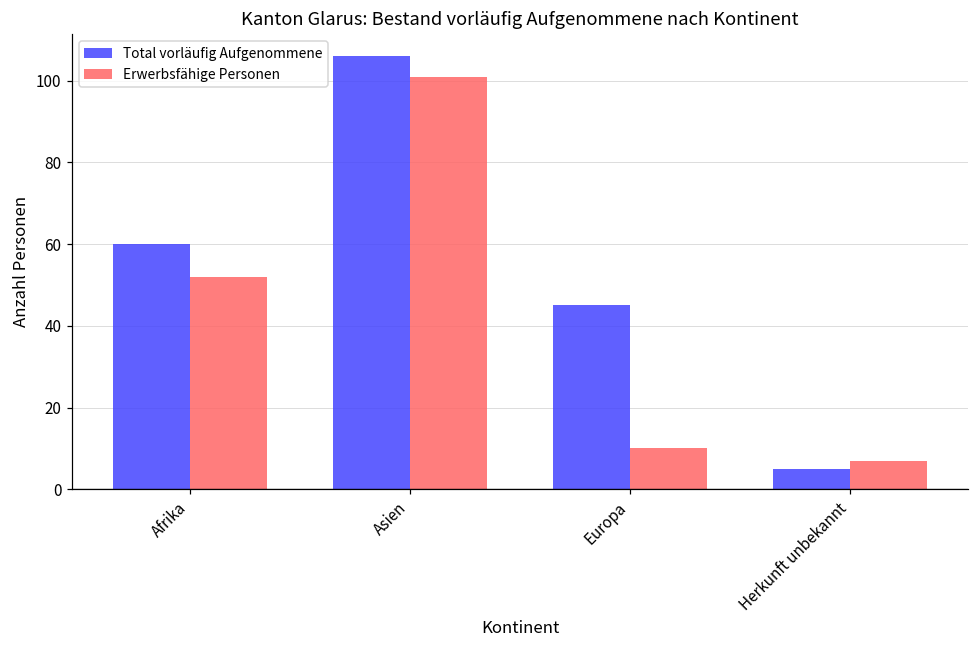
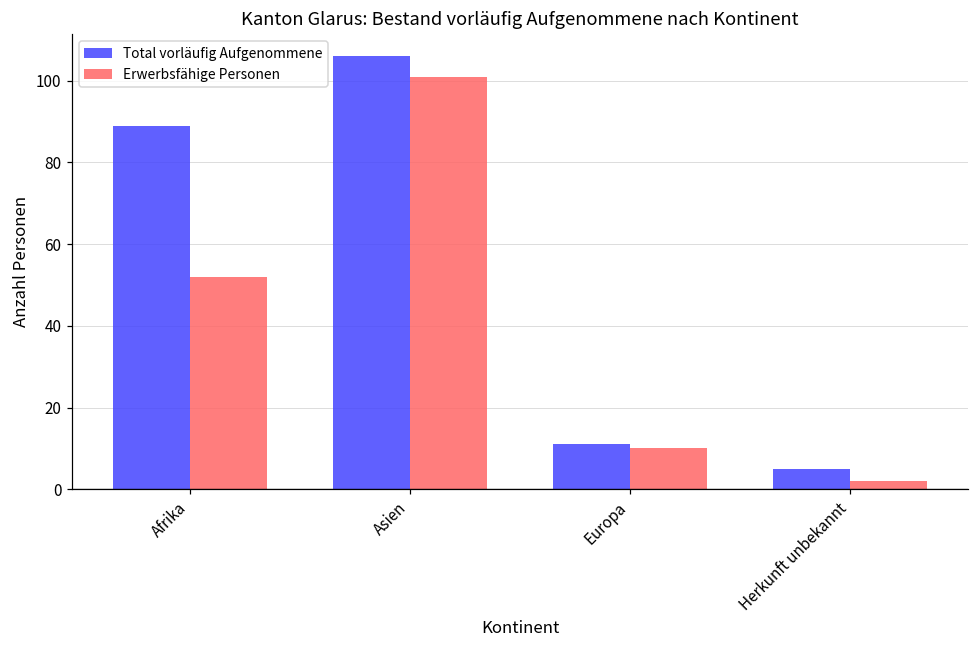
  {
    "Total vorläufig Aufgenommene": {
-     "Afrika": 60,
+     "Afrika": 89,
      "Asien": 106,
-     "Europa": 45,
+     "Europa": 11,
      "Herkunft unbekannt": 5
    },
    "Erwerbsfähige Personen": {
      "Afrika": 52,
      "Asien": 101,
      "Europa": 10,
-     "Herkunft unbekannt": 7
+     "Herkunft unbekannt": 2
    }
  }
